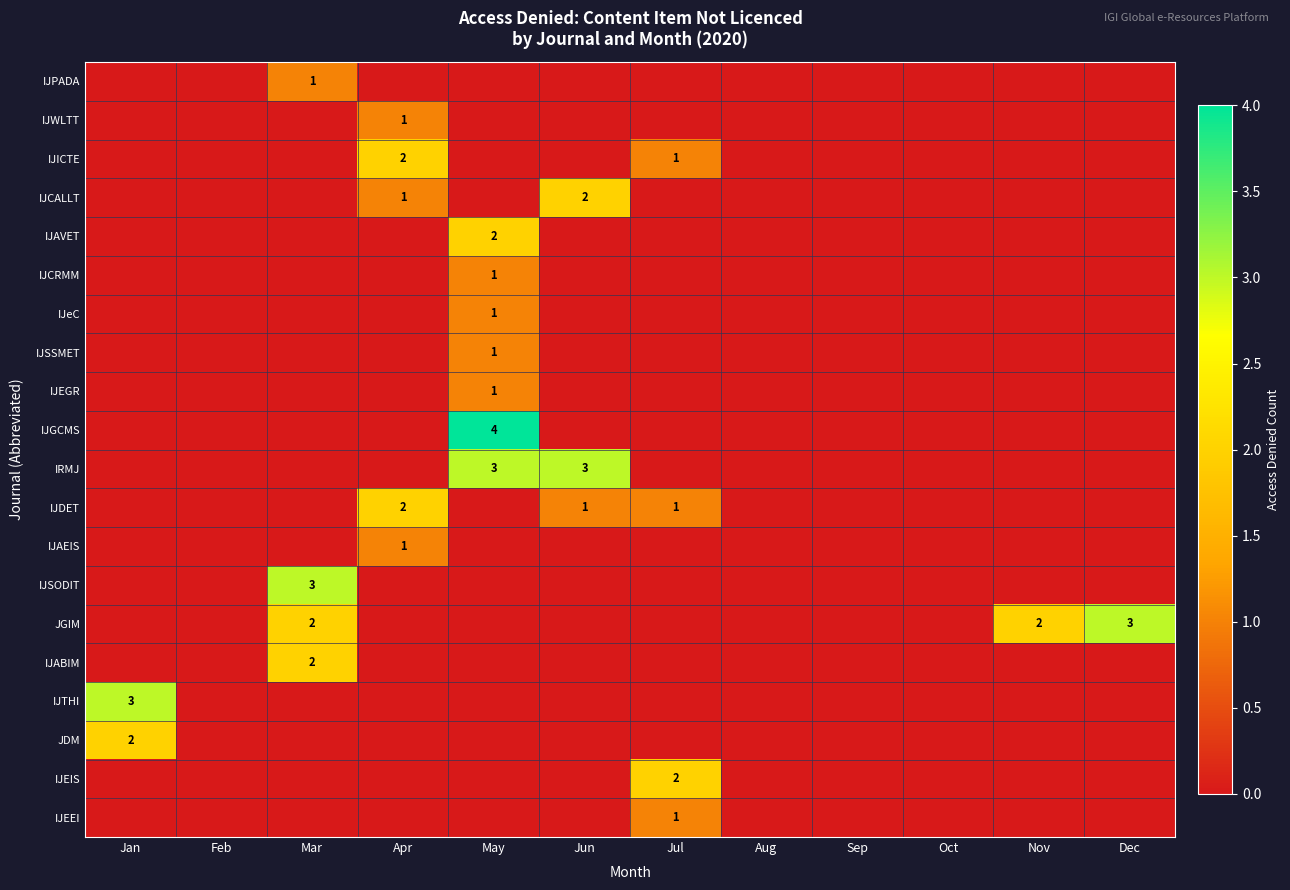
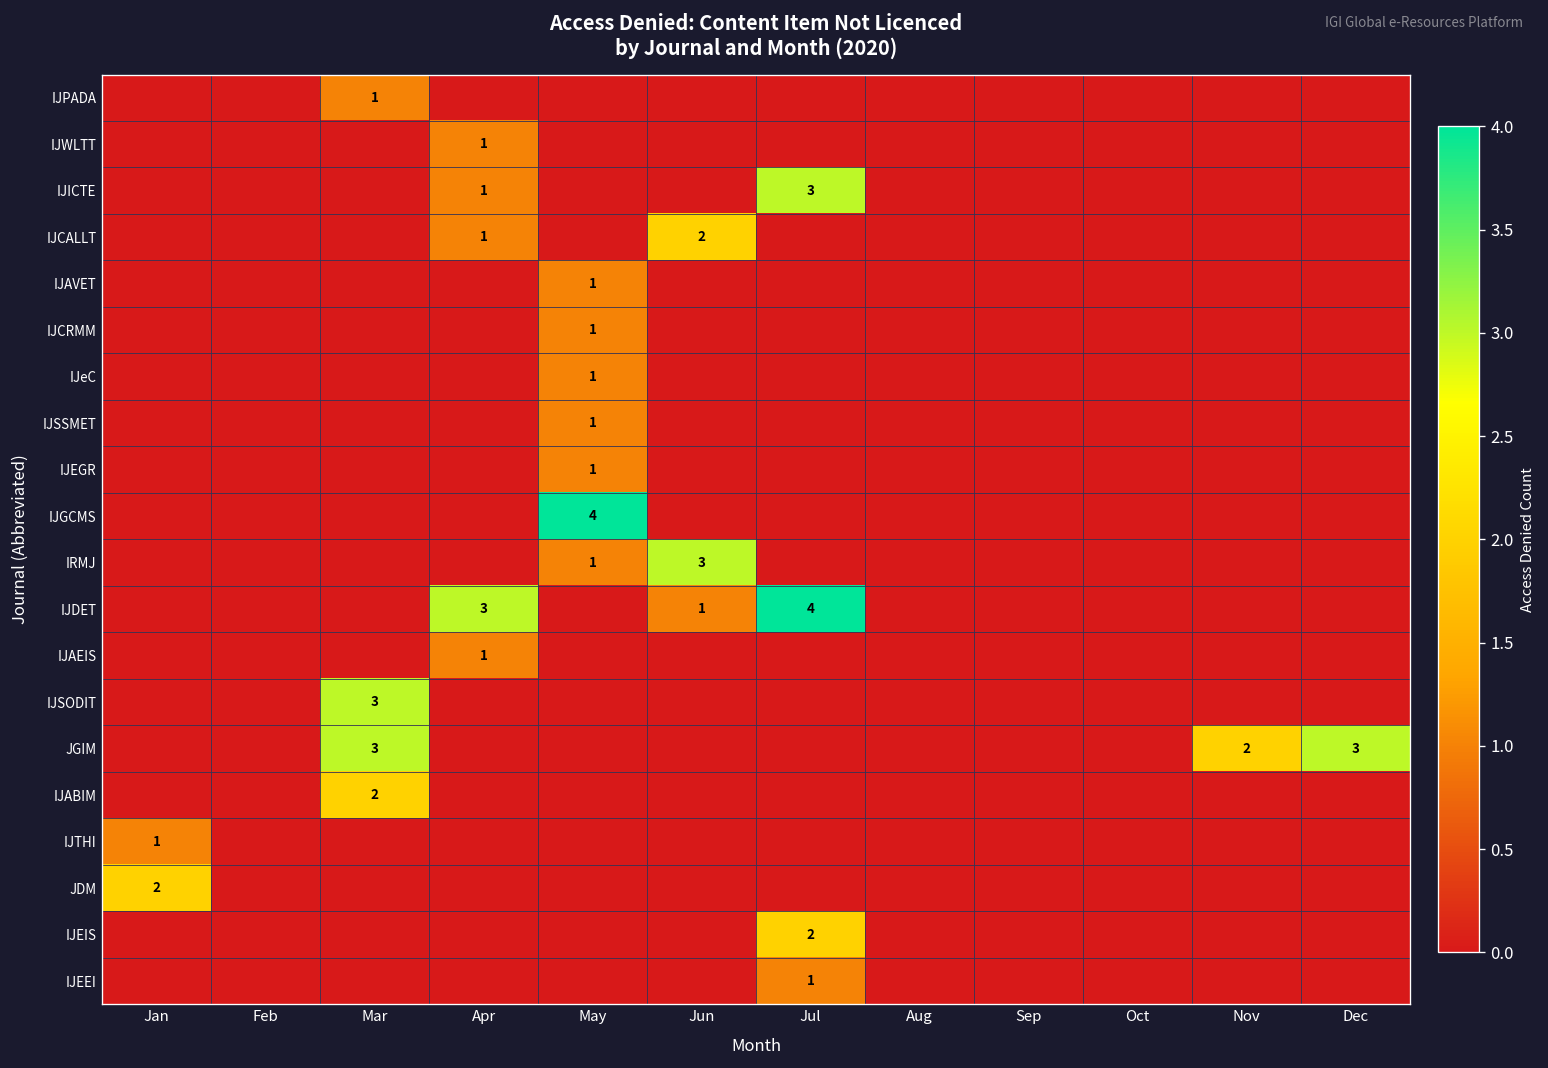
  {
    "IJPADA": {
      "Mar": 1
    },
    "IJWLTT": {
      "Apr": 1
    },
    "IJICTE": {
-     "Apr": 2,
-     "Jul": 1
+     "Apr": 1,
+     "Jul": 3
    },
    "IJCALLT": {
      "Apr": 1,
      "Jun": 2
    },
    "IJAVET": {
-     "May": 2
+     "May": 1
    },
    "IJCRMM": {
      "May": 1
    },
    "IJeC": {
      "May": 1
    },
    "IJSSMET": {
      "May": 1
    },
    "IJEGR": {
      "May": 1
    },
    "IJGCMS": {
      "May": 4
    },
    "IRMJ": {
-     "May": 3,
+     "May": 1,
      "Jun": 3
    },
    "IJDET": {
-     "Apr": 2,
+     "Apr": 3,
      "Jun": 1,
-     "Jul": 1
+     "Jul": 4
    },
    "IJAEIS": {
      "Apr": 1
    },
    "IJSODIT": {
      "Mar": 3
    },
    "JGIM": {
-     "Mar": 2,
+     "Mar": 3,
      "Nov": 2,
      "Dec": 3
    },
    "IJABIM": {
      "Mar": 2
    },
    "IJTHI": {
-     "Jan": 3
+     "Jan": 1
    },
    "JDM": {
      "Jan": 2
    },
    "IJEIS": {
      "Jul": 2
    },
    "IJEEI": {
      "Jul": 1
    }
  }
